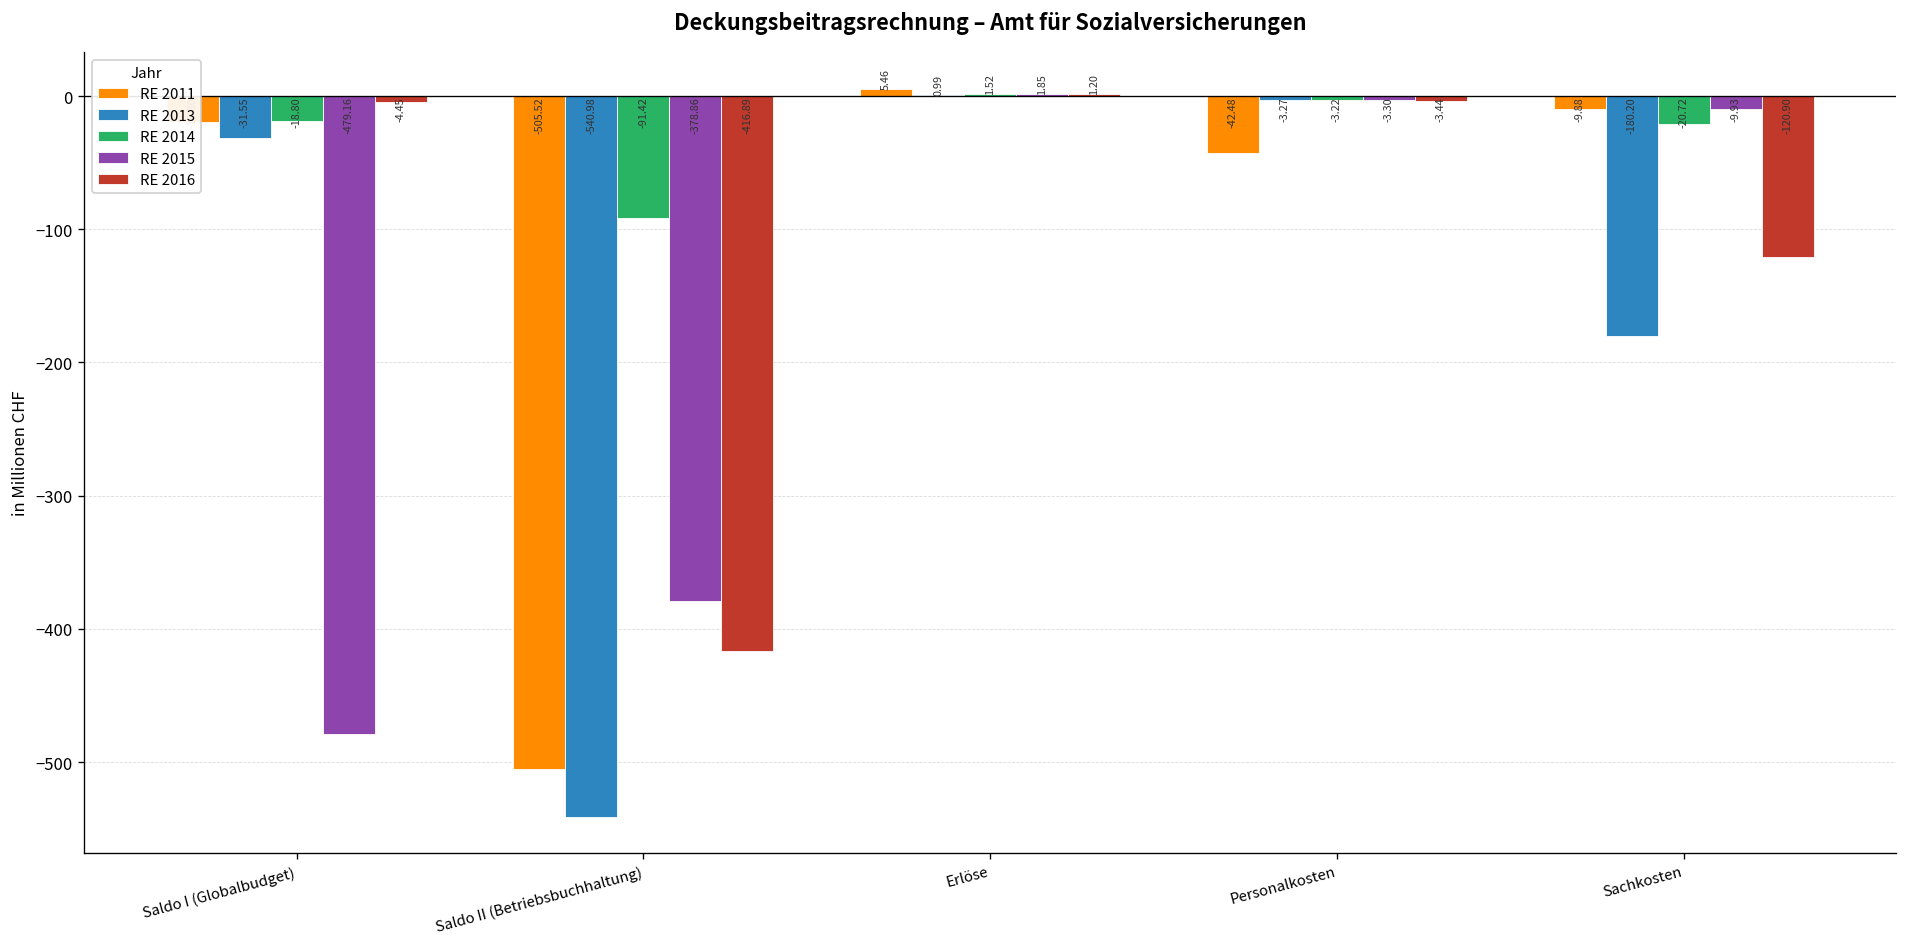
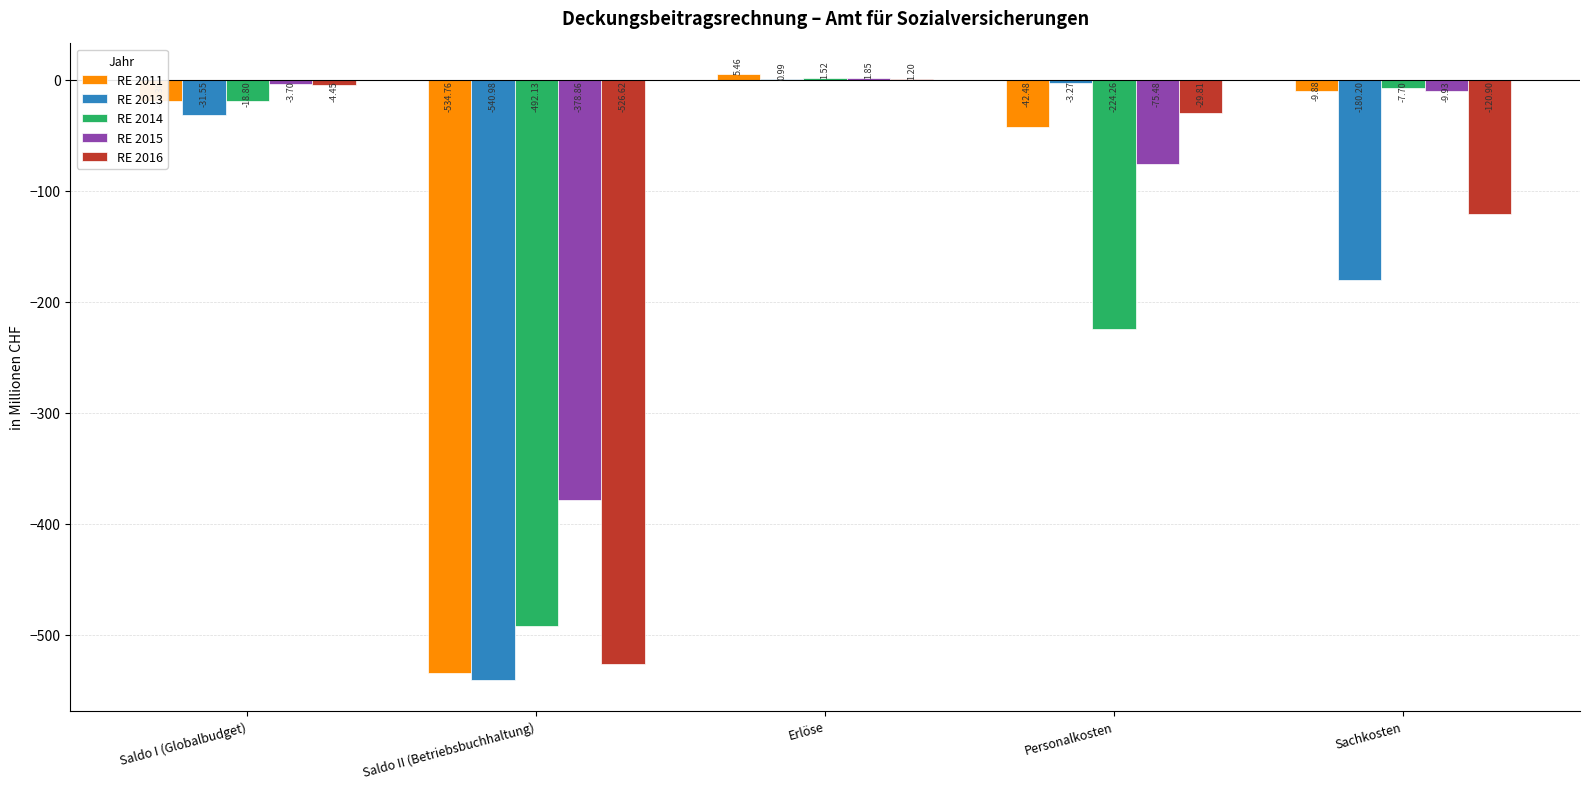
  {
    "RE 2011": {
-     "Saldo II (Betriebsbuchhaltung)": -505.52,
+     "Saldo II (Betriebsbuchhaltung)": -534.76,
      "Erlöse": 5.46,
      "Personalkosten": -42.48,
      "Sachkosten": -9.88
    },
    "RE 2013": {
      "Saldo I (Globalbudget)": -31.55,
      "Saldo II (Betriebsbuchhaltung)": -540.98,
      "Erlöse": 0.99,
      "Personalkosten": -3.27,
      "Sachkosten": -180.20
    },
    "RE 2014": {
      "Saldo I (Globalbudget)": -18.80,
-     "Saldo II (Betriebsbuchhaltung)": -91.42,
+     "Saldo II (Betriebsbuchhaltung)": -492.13,
      "Erlöse": 1.52,
-     "Personalkosten": -3.22,
-     "Sachkosten": -20.72
+     "Personalkosten": -224.26,
+     "Sachkosten": -7.70
    },
    "RE 2015": {
-     "Saldo I (Globalbudget)": -479.16,
+     "Saldo I (Globalbudget)": -3.70,
      "Saldo II (Betriebsbuchhaltung)": -378.86,
      "Erlöse": 1.85,
-     "Personalkosten": -3.30,
+     "Personalkosten": -75.48,
      "Sachkosten": -9.93
    },
    "RE 2016": {
      "Saldo I (Globalbudget)": -4.45,
-     "Saldo II (Betriebsbuchhaltung)": -416.89,
+     "Saldo II (Betriebsbuchhaltung)": -526.62,
      "Erlöse": 1.20,
-     "Personalkosten": -3.44,
+     "Personalkosten": -29.81,
      "Sachkosten": -120.90
    }
  }
